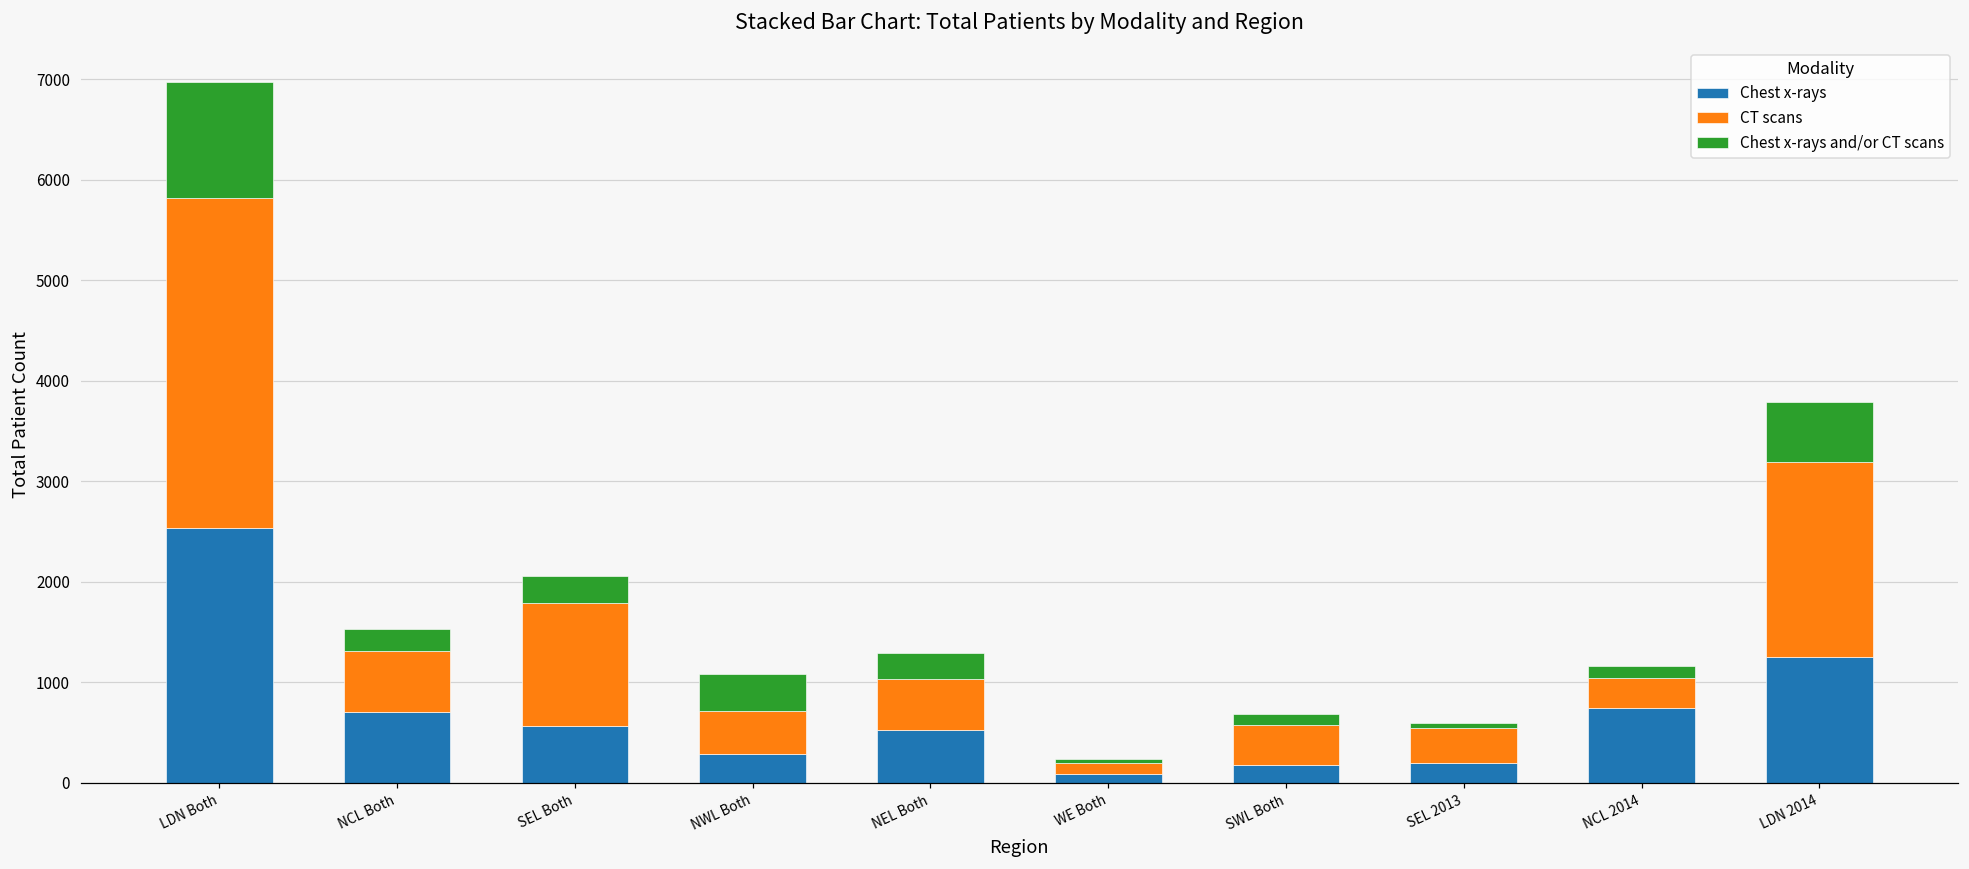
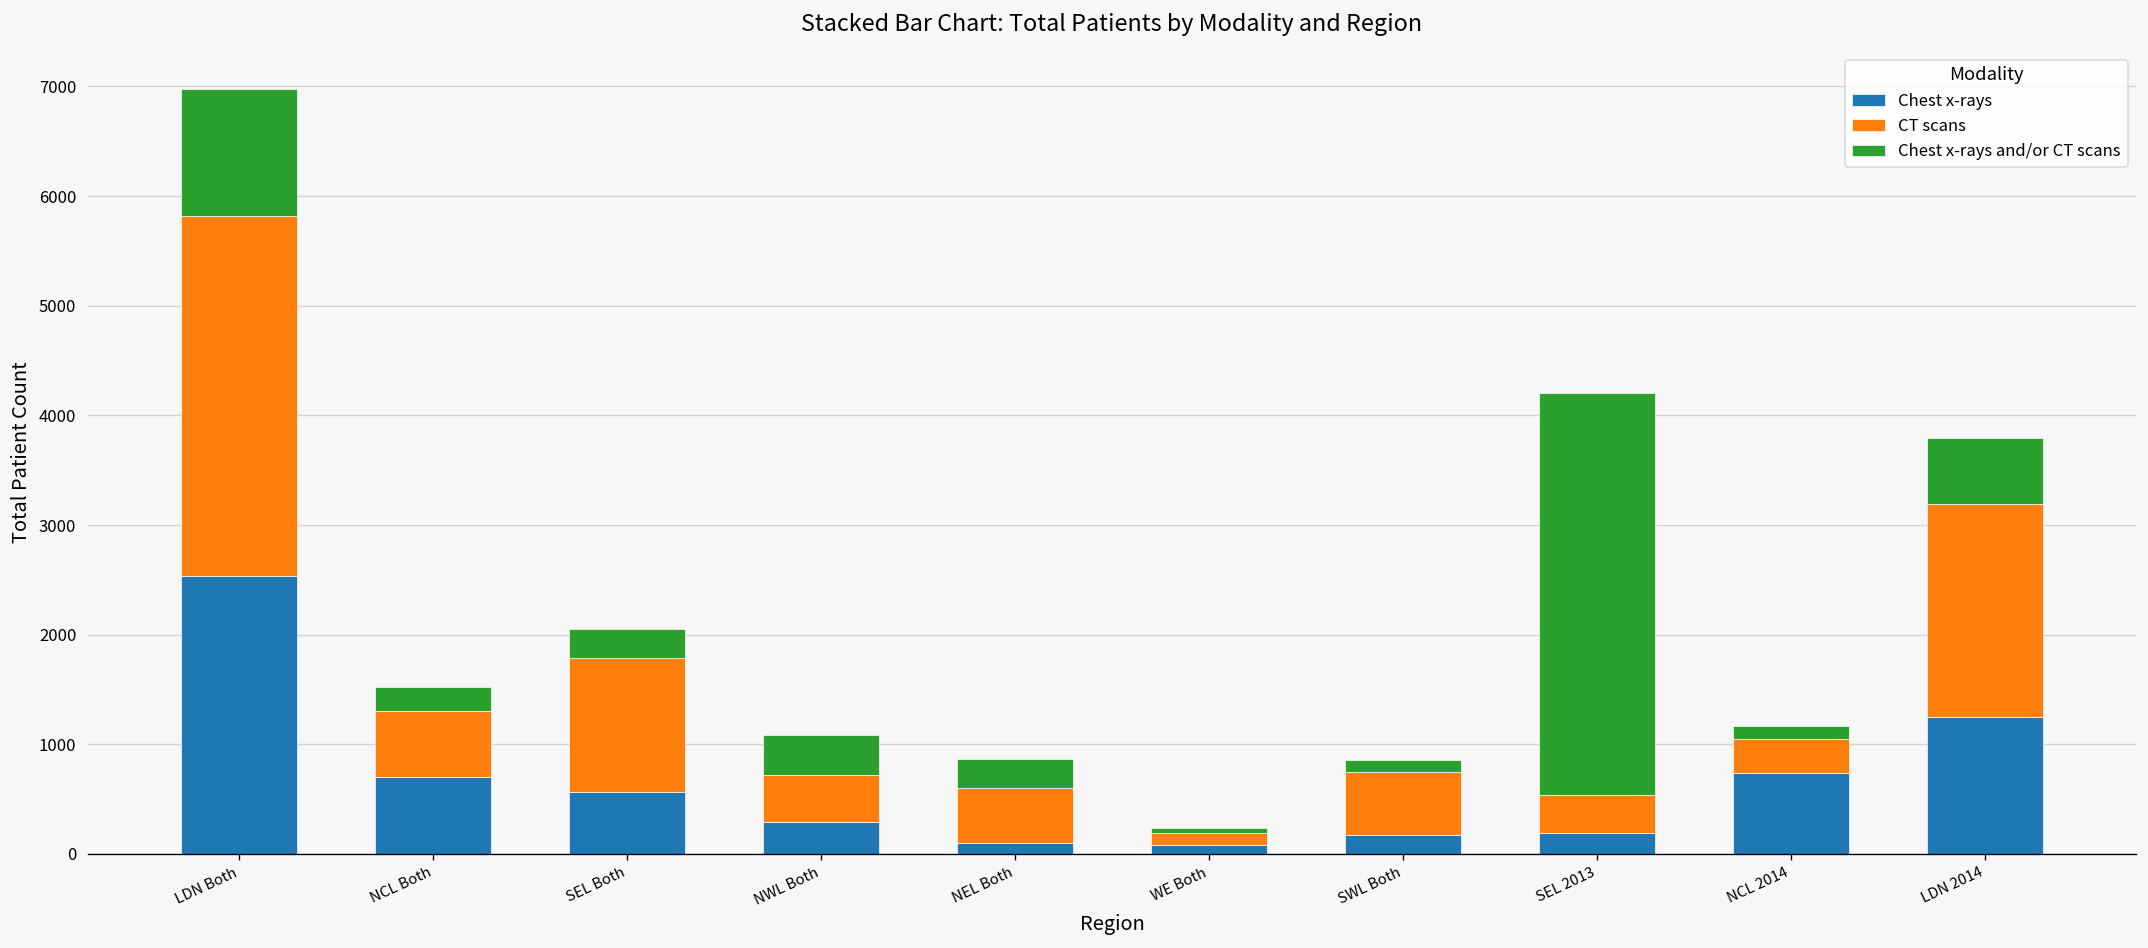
  {
    "Chest x-rays": {
      "LDN Both": 2500,
      "NCL Both": 700,
      "SEL Both": 600,
      "NWL Both": 300,
-     "NEL Both": 500,
+     "NEL Both": 100,
      "WE Both": 100,
      "SWL Both": 200,
      "SEL 2013": 200,
      "NCL 2014": 700,
      "LDN 2014": 1200
    },
    "CT scans": {
      "LDN Both": 3300,
      "NCL Both": 600,
      "SEL Both": 1200,
      "NWL Both": 400,
      "NEL Both": 500,
      "WE Both": 100,
-     "SWL Both": 400,
+     "SWL Both": 600,
      "SEL 2013": 300,
      "NCL 2014": 300,
      "LDN 2014": 1900
    },
    "Chest x-rays and/or CT scans": {
      "LDN Both": 1200,
      "NCL Both": 200,
      "SEL Both": 300,
      "NWL Both": 400,
      "NEL Both": 300,
      "WE Both": 0,
      "SWL Both": 100,
-     "SEL 2013": 100,
+     "SEL 2013": 3700,
      "NCL 2014": 100,
      "LDN 2014": 600
    }
  }
